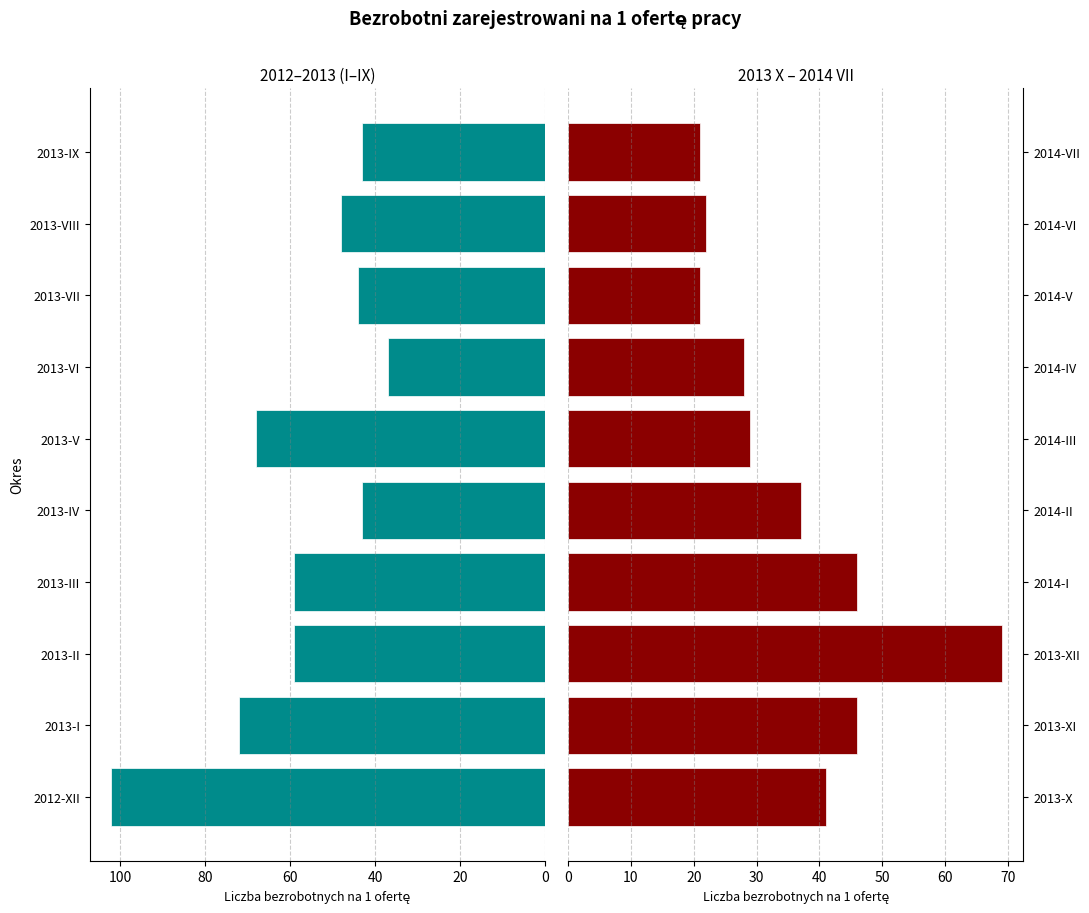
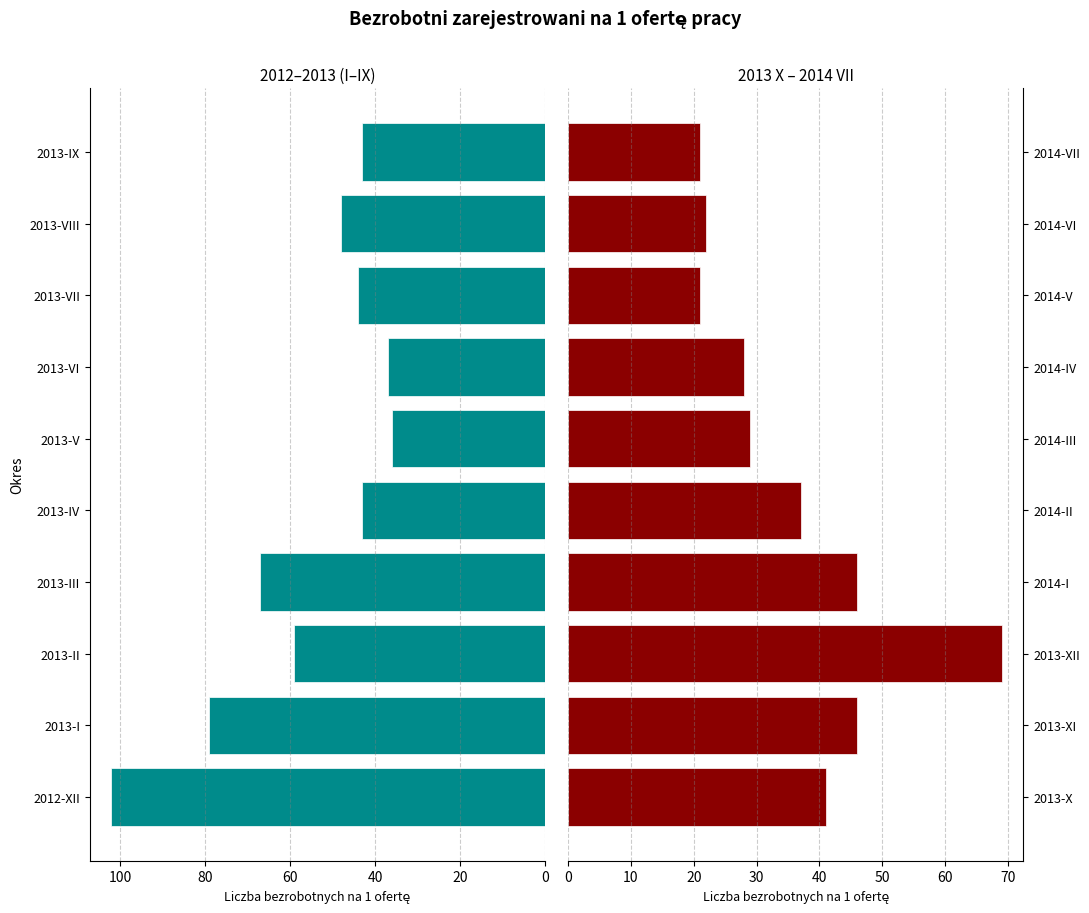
  {
    "2012–2013 (I–IX)": {
      "2013-IX": 43,
      "2013-VIII": 48,
      "2013-VII": 44,
      "2013-VI": 37,
-     "2013-V": 68,
+     "2013-V": 36,
      "2013-IV": 43,
-     "2013-III": 59,
+     "2013-III": 67,
      "2013-II": 59,
-     "2013-I": 72,
+     "2013-I": 79,
      "2012-XII": 102
    },
    "2013 X – 2014 VII": {
      "2014-VII": 21,
      "2014-VI": 22,
      "2014-V": 21,
      "2014-IV": 28,
      "2014-III": 29,
      "2014-II": 37,
      "2014-I": 46,
      "2013-XII": 69,
      "2013-XI": 46,
      "2013-X": 41
    }
  }
